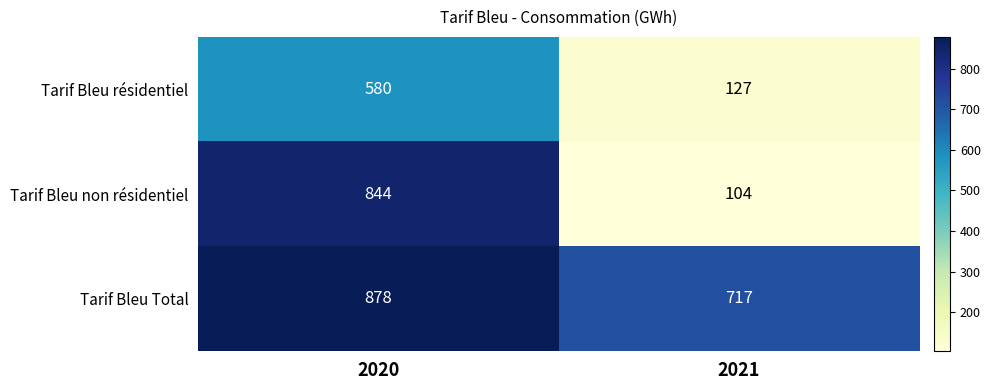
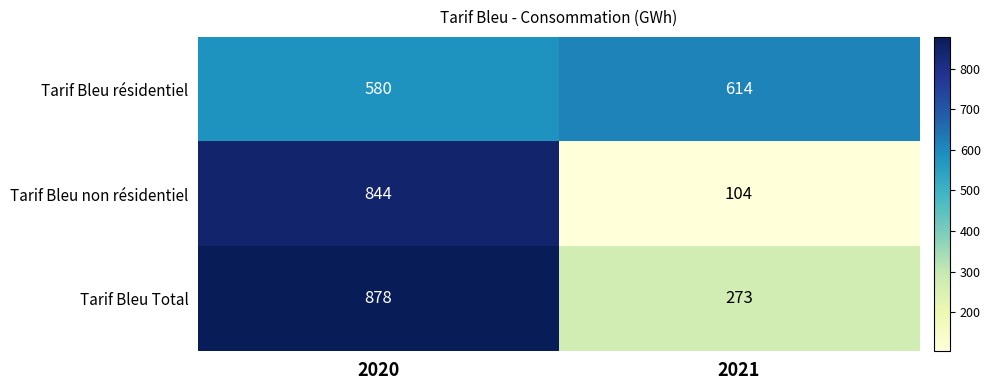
  {
    "Tarif Bleu résidentiel": {
      "2020": 580,
-     "2021": 127
+     "2021": 614
    },
    "Tarif Bleu non résidentiel": {
      "2020": 844,
      "2021": 104
    },
    "Tarif Bleu Total": {
      "2020": 878,
-     "2021": 717
+     "2021": 273
    }
  }
